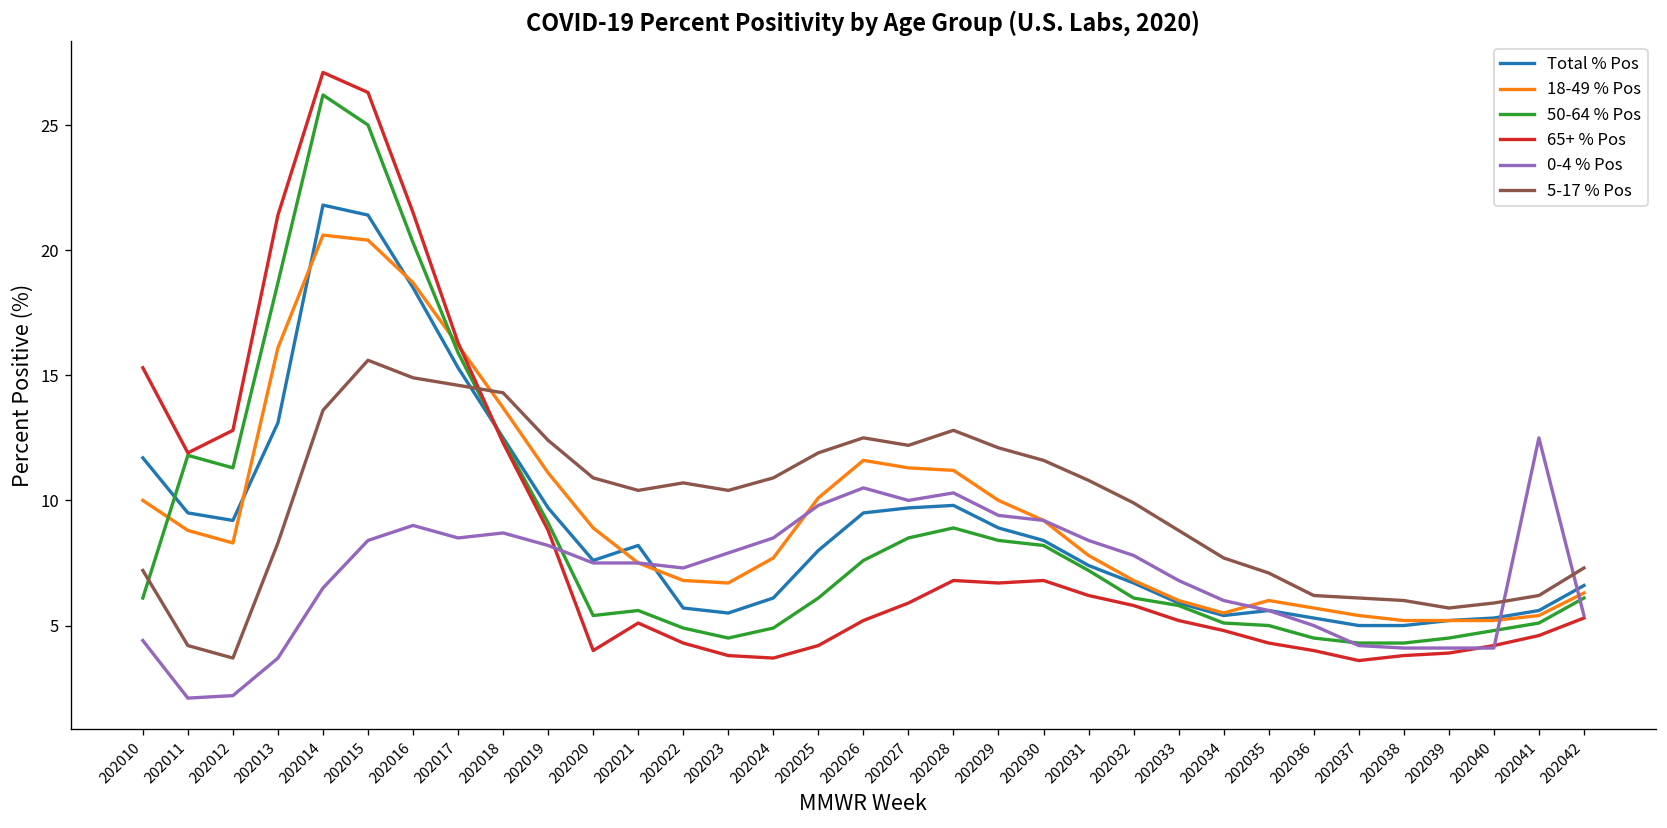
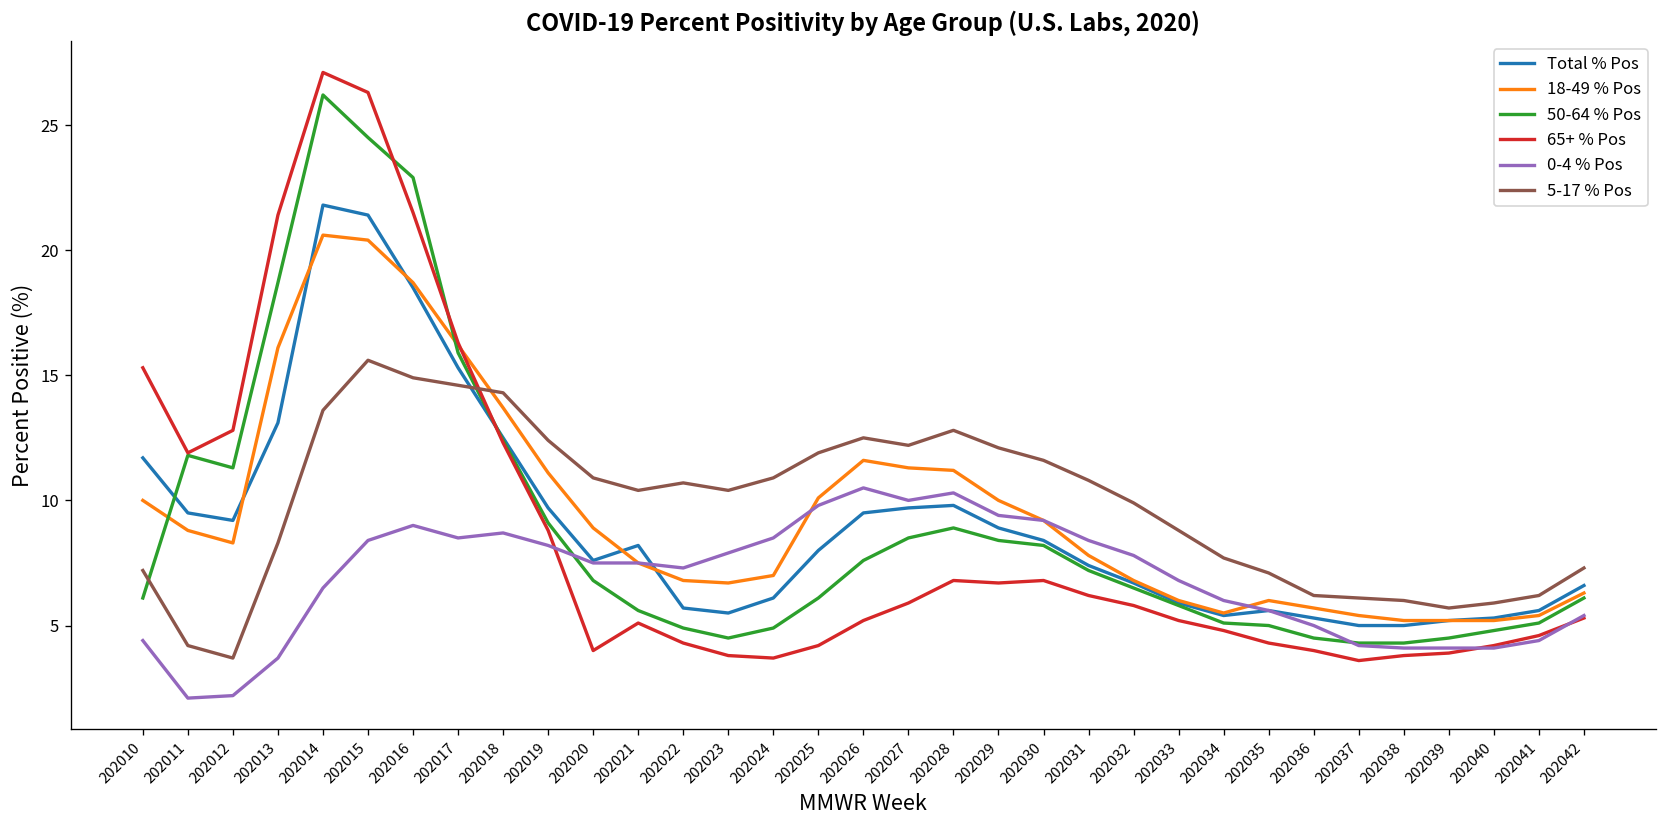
  {
    "Total % Pos": {
      "202010": 11.7,
      "202011": 9.5,
      "202012": 9.2,
      "202013": 13.1,
      "202014": 21.8,
      "202015": 21.4,
      "202016": 18.5,
      "202017": 15.3,
      "202019": 9.7,
      "202021": 8.2,
      "202022": 5.7,
      "202023": 5.5,
      "202024": 6.1,
      "202025": 8.0,
      "202026": 9.5,
      "202027": 9.7,
      "202028": 9.8,
      "202029": 8.9,
      "202030": 8.4,
      "202031": 7.4,
      "202036": 5.3,
      "202037": 5.0,
      "202038": 5.0,
      "202041": 5.6,
      "202042": 6.6
    },
    "18-49 % Pos": {
      "202010": 10.0,
      "202011": 8.8,
      "202012": 8.3,
      "202013": 16.1,
      "202014": 20.6,
      "202015": 20.4,
      "202016": 18.7,
      "202018": 13.7,
      "202019": 11.1,
      "202020": 8.9,
      "202022": 6.8,
      "202023": 6.7,
-     "202024": 7.7,
+     "202024": 7.0,
      "202025": 10.1,
      "202026": 11.6,
      "202027": 11.3,
      "202028": 11.2,
      "202029": 10.0,
      "202031": 7.8,
      "202035": 6.0,
      "202036": 5.7,
      "202037": 5.4,
      "202038": 5.2,
      "202041": 5.4,
      "202042": 6.3
    },
    "50-64 % Pos": {
      "202010": 6.1,
      "202012": 11.3,
      "202013": 18.7,
      "202014": 26.2,
-     "202015": 25.0,
-     "202016": 20.3,
+     "202015": 24.5,
+     "202016": 22.9,
      "202017": 15.9,
      "202019": 9.1,
-     "202020": 5.4,
+     "202020": 6.8,
      "202021": 5.6,
      "202022": 4.9,
      "202023": 4.5,
      "202024": 4.9,
      "202025": 6.1,
      "202026": 7.6,
      "202027": 8.5,
      "202028": 8.9,
      "202029": 8.4,
      "202030": 8.2,
      "202031": 7.2,
-     "202032": 6.1,
+     "202032": 6.5,
      "202034": 5.1,
      "202035": 5.0,
      "202036": 4.5,
      "202038": 4.3,
      "202039": 4.5,
      "202040": 4.8,
      "202041": 5.1,
      "202042": 6.1
    },
    "65+ % Pos": {
      "202010": 15.3,
      "202012": 12.8,
      "202013": 21.4,
      "202014": 27.1,
      "202015": 26.3,
      "202016": 21.5,
      "202019": 8.8,
      "202020": 4.0,
      "202021": 5.1,
      "202022": 4.3,
      "202023": 3.8,
      "202024": 3.7,
      "202025": 4.2,
      "202026": 5.2,
      "202027": 5.9,
      "202028": 6.8,
      "202029": 6.7,
      "202030": 6.8,
      "202031": 6.2,
      "202032": 5.8,
      "202033": 5.2,
      "202034": 4.8,
      "202035": 4.3,
      "202036": 4.0,
      "202037": 3.6,
      "202038": 3.8,
      "202039": 3.9,
      "202041": 4.6
    },
    "0-4 % Pos": {
      "202010": 4.4,
      "202011": 2.1,
      "202012": 2.2,
      "202013": 3.7,
      "202014": 6.5,
      "202015": 8.4,
      "202016": 9.0,
      "202017": 8.5,
      "202018": 8.7,
      "202019": 8.2,
      "202022": 7.3,
      "202023": 7.9,
      "202024": 8.5,
      "202025": 9.8,
      "202026": 10.5,
      "202027": 10.0,
      "202028": 10.3,
      "202029": 9.4,
      "202031": 8.4,
      "202032": 7.8,
      "202033": 6.8,
      "202034": 6.0,
      "202036": 5.0,
      "202038": 4.1,
      "202039": 4.1,
-     "202041": 12.5
+     "202041": 4.4
    },
    "5-17 % Pos": {
      "202010": 7.2,
      "202011": 4.2,
      "202012": 3.7,
      "202013": 8.3,
      "202014": 13.6,
      "202015": 15.6,
      "202016": 14.9,
      "202017": 14.6,
      "202018": 14.3,
      "202019": 12.4,
      "202020": 10.9,
      "202021": 10.4,
      "202022": 10.7,
      "202023": 10.4,
      "202024": 10.9,
      "202025": 11.9,
      "202026": 12.5,
      "202027": 12.2,
      "202028": 12.8,
      "202029": 12.1,
      "202030": 11.6,
      "202031": 10.8,
      "202032": 9.9,
      "202033": 8.8,
      "202034": 7.7,
      "202035": 7.1,
      "202036": 6.2,
      "202037": 6.1,
      "202038": 6.0,
      "202039": 5.7,
      "202040": 5.9,
      "202041": 6.2,
      "202042": 7.3
    }
  }
